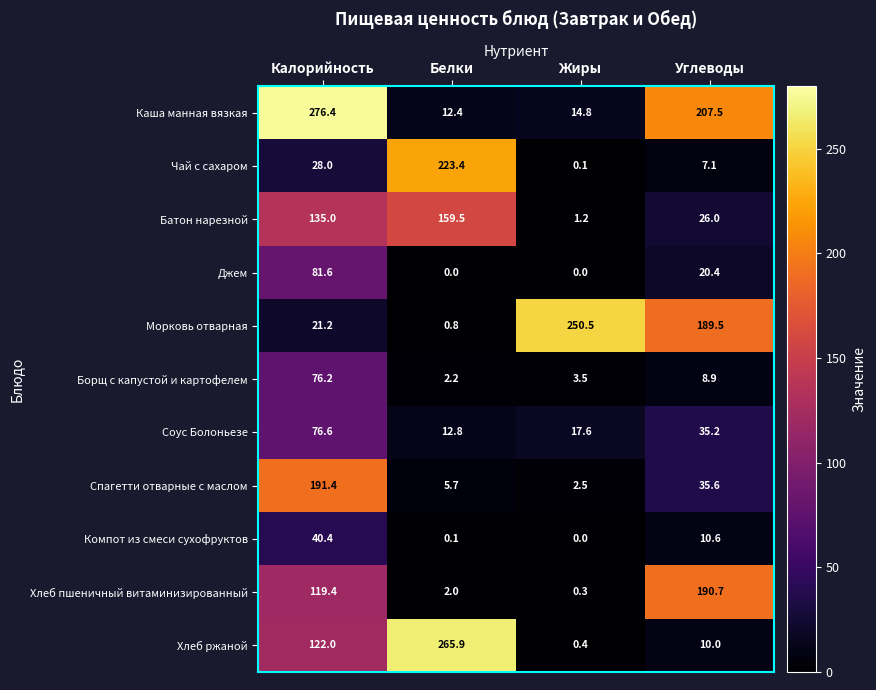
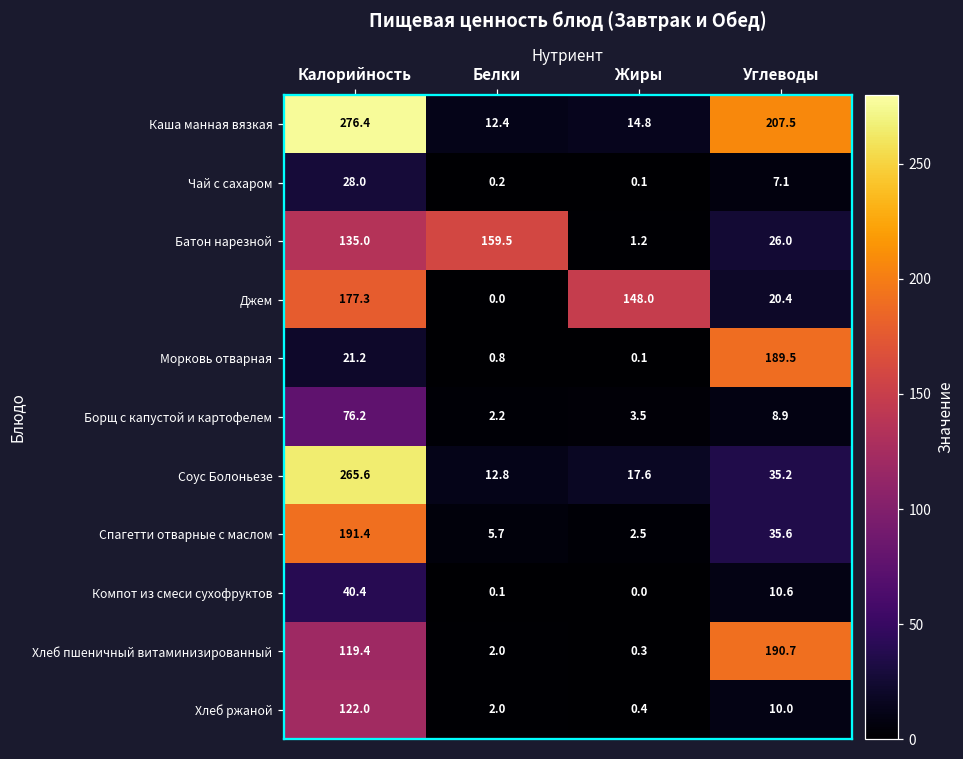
  {
    "Каша манная вязкая": {
      "Калорийность": 276.4,
      "Белки": 12.4,
      "Жиры": 14.8,
      "Углеводы": 207.5
    },
    "Чай с сахаром": {
      "Калорийность": 28.0,
-     "Белки": 223.4,
+     "Белки": 0.2,
      "Жиры": 0.1,
      "Углеводы": 7.1
    },
    "Батон нарезной": {
      "Калорийность": 135.0,
      "Белки": 159.5,
      "Жиры": 1.2,
      "Углеводы": 26.0
    },
    "Джем": {
-     "Калорийность": 81.6,
+     "Калорийность": 177.3,
      "Белки": 0.0,
-     "Жиры": 0.0,
+     "Жиры": 148.0,
      "Углеводы": 20.4
    },
    "Морковь отварная": {
      "Калорийность": 21.2,
      "Белки": 0.8,
-     "Жиры": 250.5,
+     "Жиры": 0.1,
      "Углеводы": 189.5
    },
    "Борщ с капустой и картофелем": {
      "Калорийность": 76.2,
      "Белки": 2.2,
      "Жиры": 3.5,
      "Углеводы": 8.9
    },
    "Соус Болоньезе": {
-     "Калорийность": 76.6,
+     "Калорийность": 265.6,
      "Белки": 12.8,
      "Жиры": 17.6,
      "Углеводы": 35.2
    },
    "Спагетти отварные с маслом": {
      "Калорийность": 191.4,
      "Белки": 5.7,
      "Жиры": 2.5,
      "Углеводы": 35.6
    },
    "Компот из смеси сухофруктов": {
      "Калорийность": 40.4,
      "Белки": 0.1,
      "Жиры": 0.0,
      "Углеводы": 10.6
    },
    "Хлеб пшеничный витаминизированный": {
      "Калорийность": 119.4,
      "Белки": 2.0,
      "Жиры": 0.3,
      "Углеводы": 190.7
    },
    "Хлеб ржаной": {
      "Калорийность": 122.0,
-     "Белки": 265.9,
+     "Белки": 2.0,
      "Жиры": 0.4,
      "Углеводы": 10.0
    }
  }
